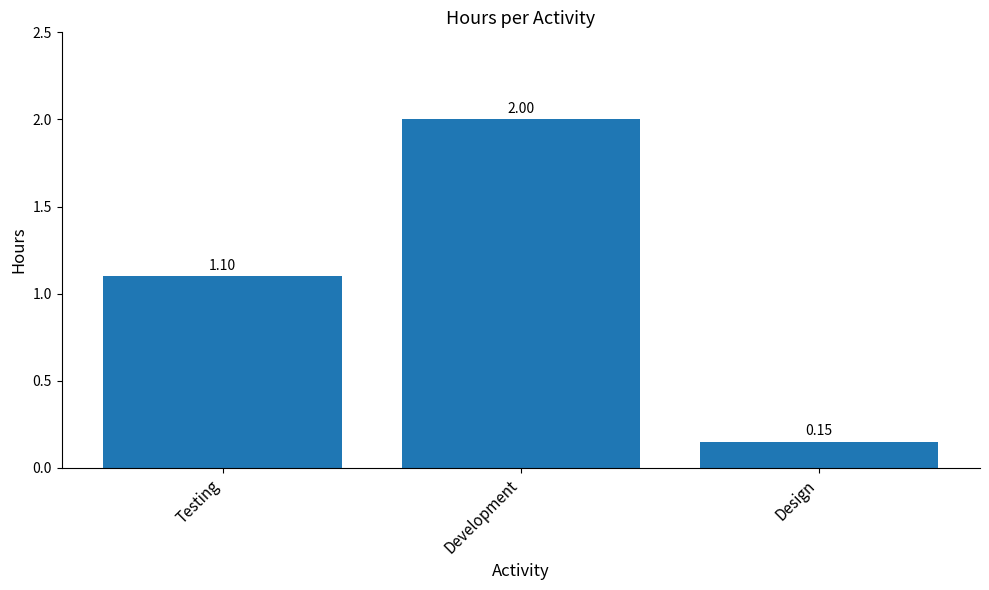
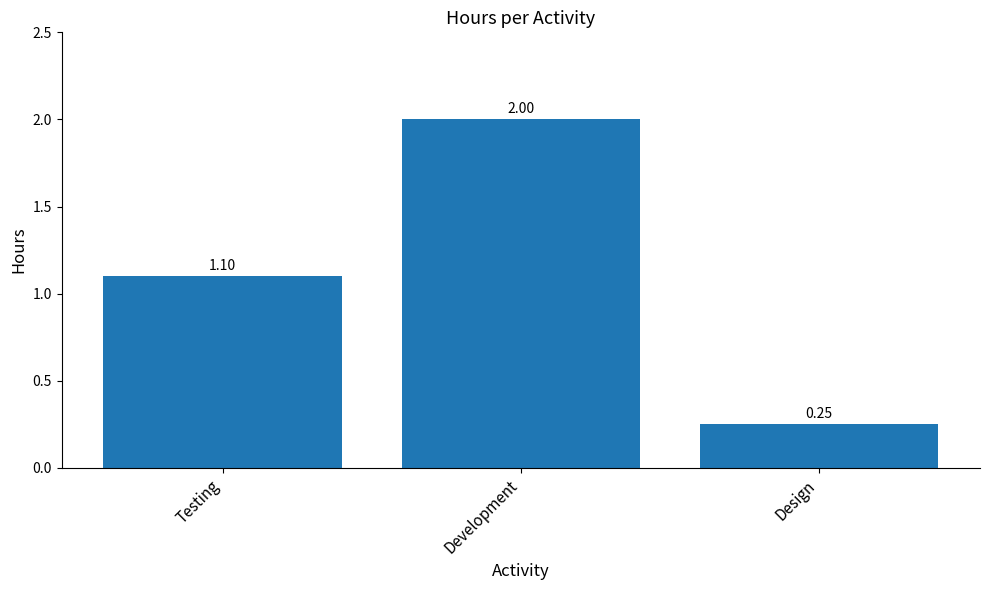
  {
    "Testing": 1.10,
    "Development": 2.00,
-   "Design": 0.15
+   "Design": 0.25
  }
